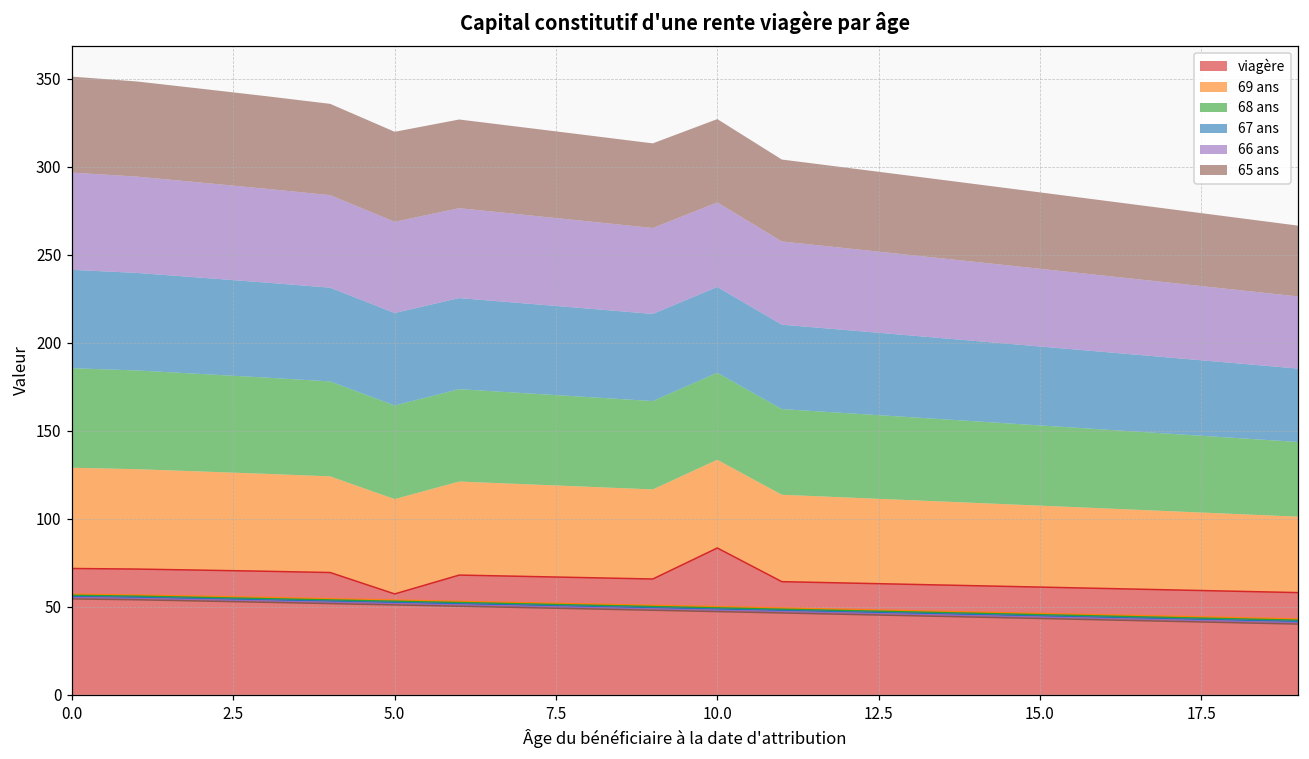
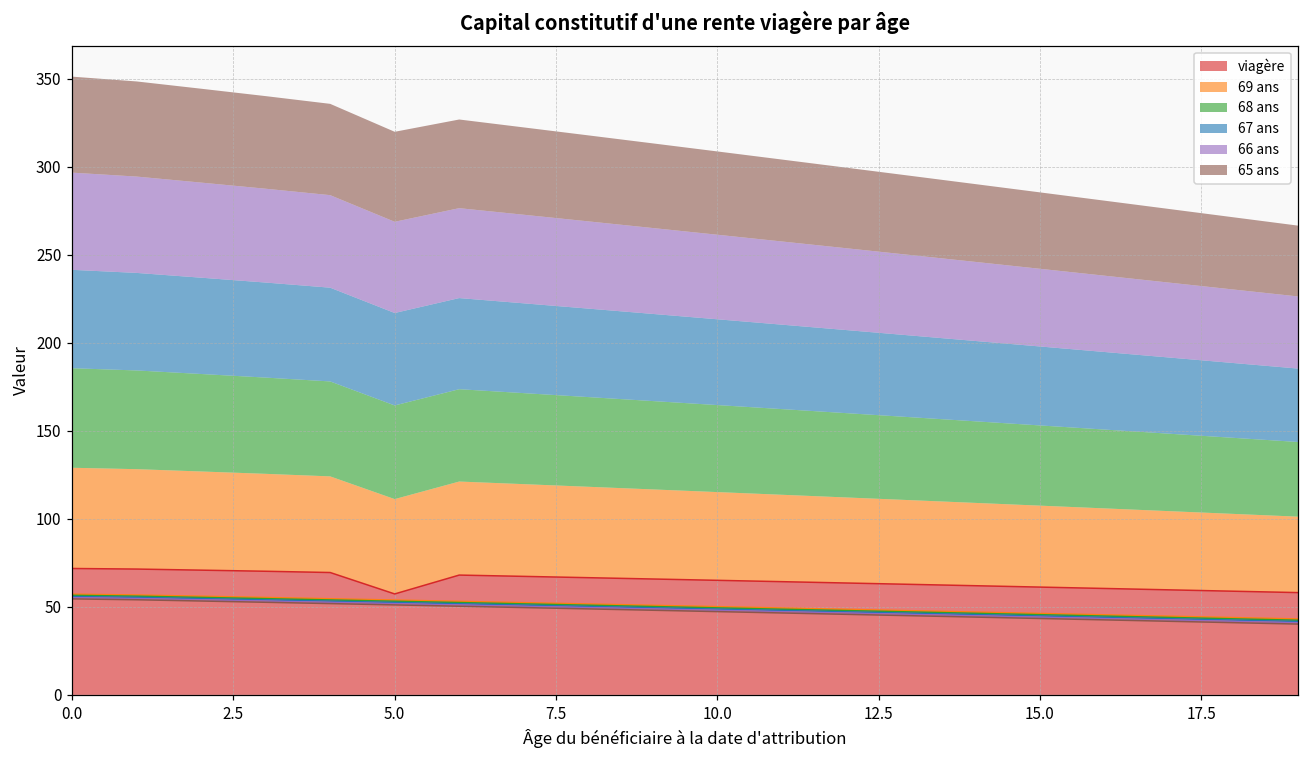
  {
    "viagère": {
      "0.0": 72,
      "5.0": 57,
-     "10.0": 83,
+     "10.0": 65,
      "15.0": 61
    }
  }
